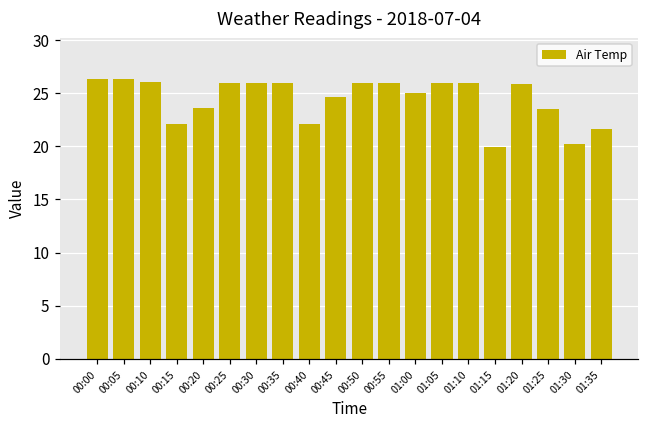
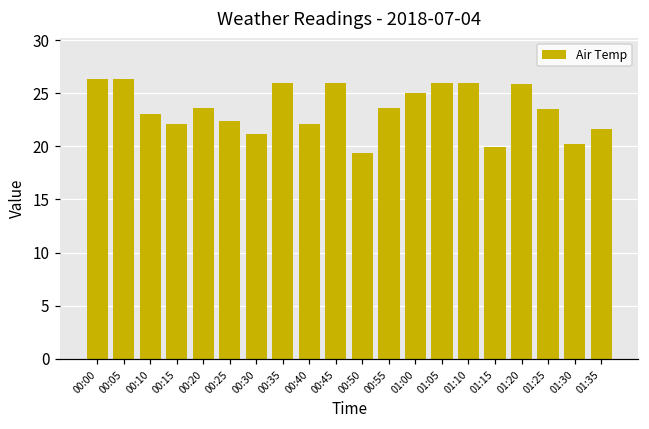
  {
    "00:00": 26,
    "00:05": 26,
-   "00:10": 26,
+   "00:10": 23,
    "00:15": 22,
    "00:20": 24,
-   "00:25": 26,
-   "00:30": 26,
+   "00:25": 22,
+   "00:30": 21,
    "00:35": 26,
    "00:40": 22,
-   "00:45": 25,
-   "00:50": 26,
-   "00:55": 26,
+   "00:45": 26,
+   "00:50": 19,
+   "00:55": 24,
    "01:00": 25,
    "01:05": 26,
    "01:10": 26,
    "01:15": 20,
    "01:20": 26,
    "01:25": 24,
    "01:30": 20,
    "01:35": 22
  }
